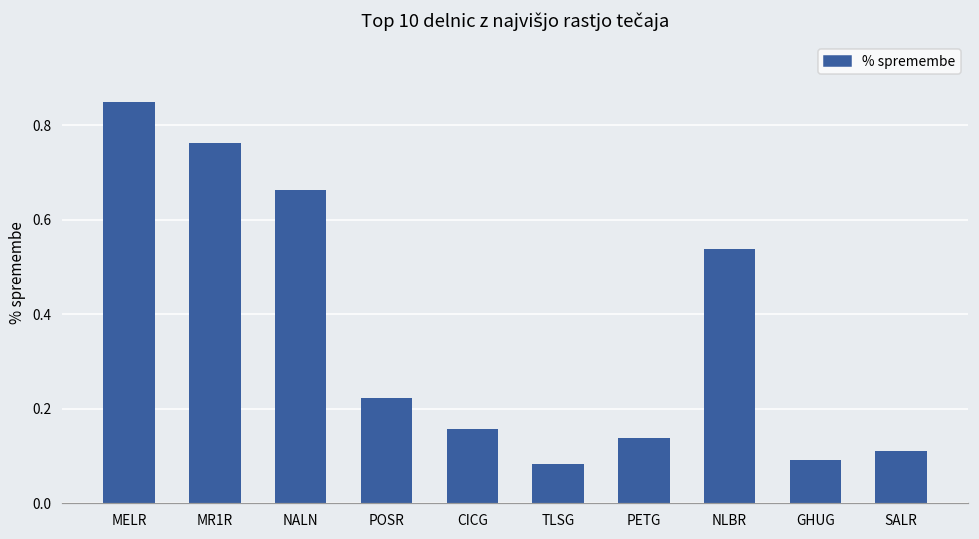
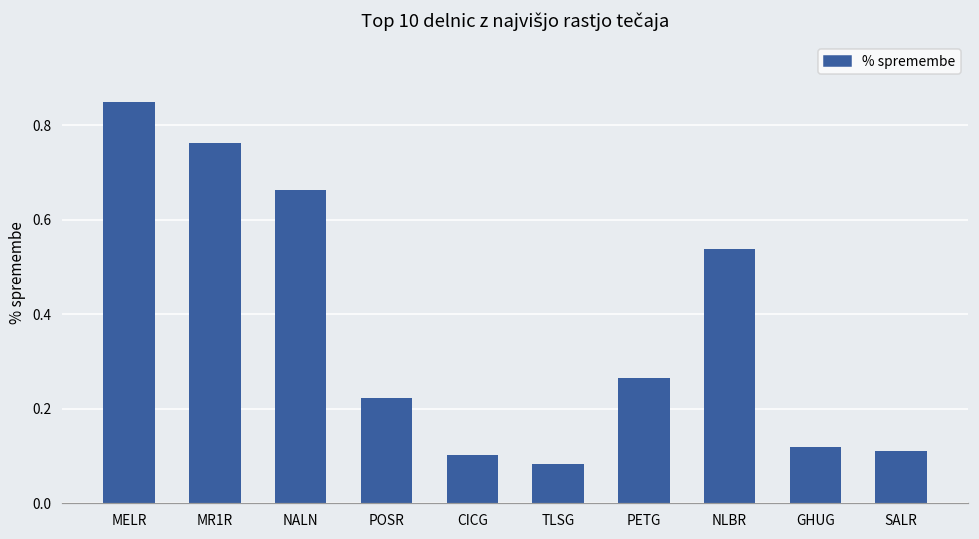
  {
    "MELR": 0.85,
    "MR1R": 0.76,
    "NALN": 0.66,
    "POSR": 0.22,
-   "CICG": 0.16,
+   "CICG": 0.10,
    "TLSG": 0.08,
-   "PETG": 0.14,
+   "PETG": 0.27,
    "NLBR": 0.54,
-   "GHUG": 0.09,
+   "GHUG": 0.12,
    "SALR": 0.11
  }
